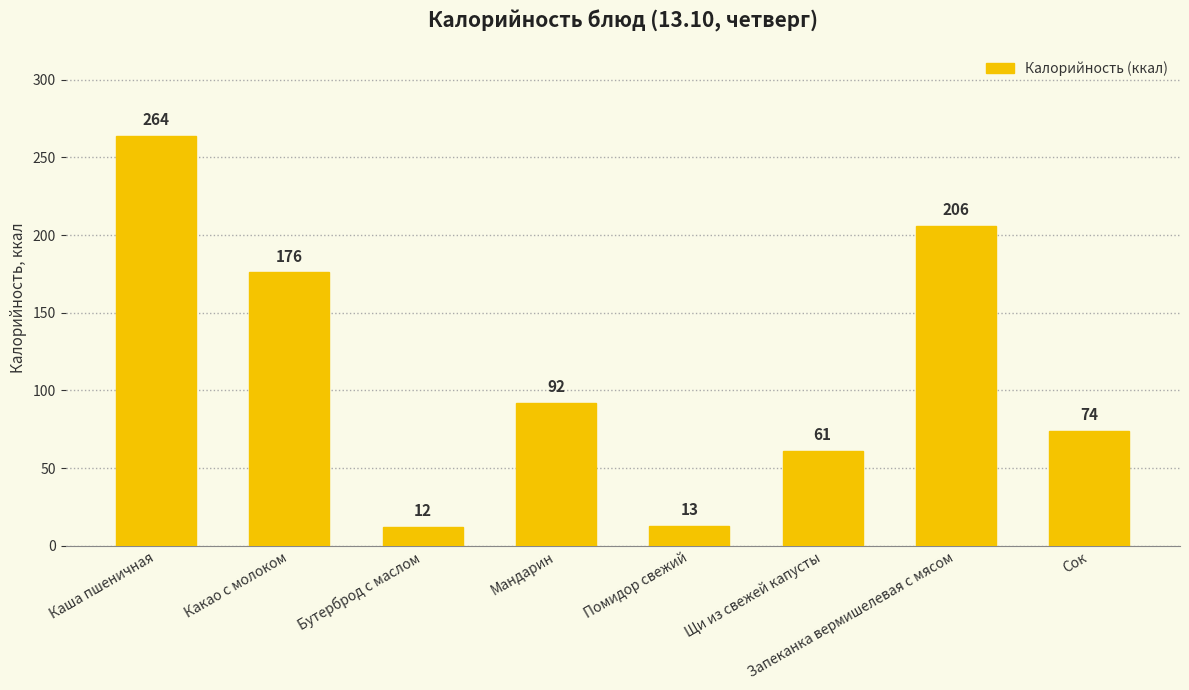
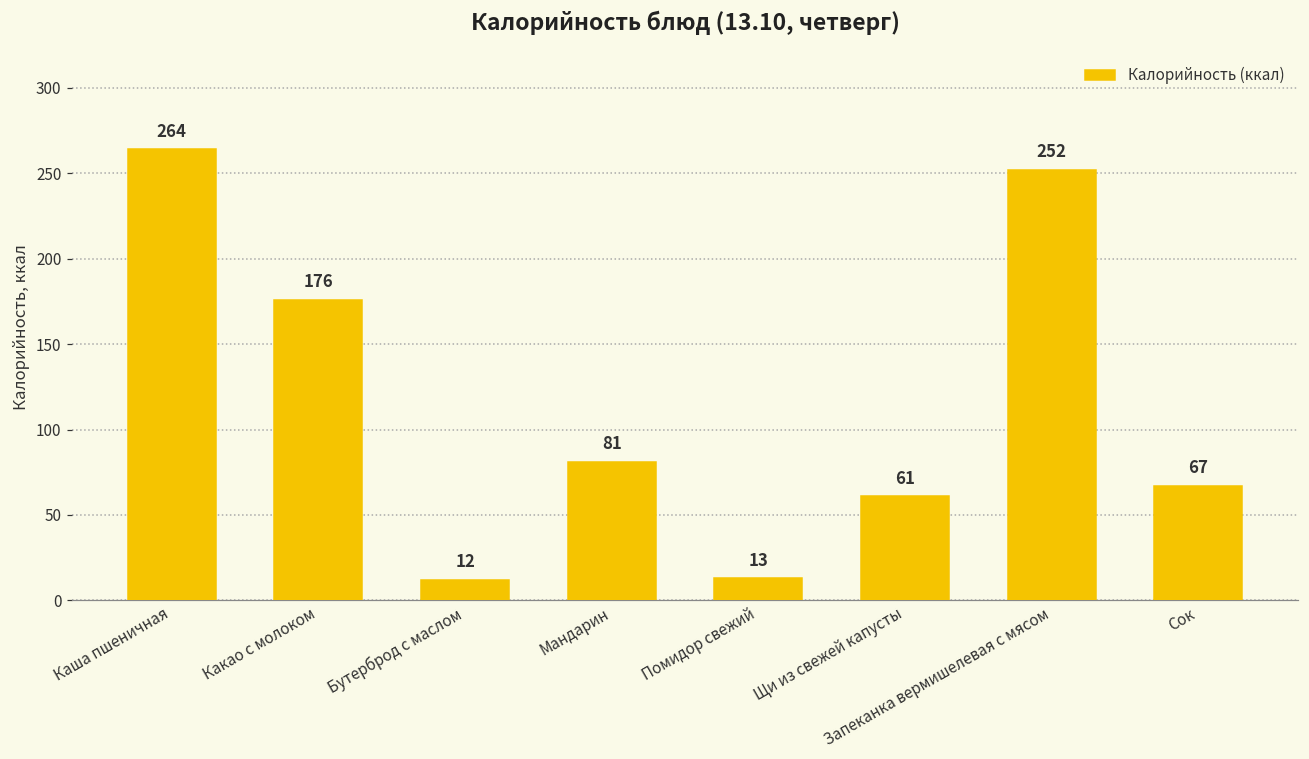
  {
    "Каша пшеничная": 264,
    "Какао с молоком": 176,
    "Бутерброд с маслом": 12,
-   "Мандарин": 92,
+   "Мандарин": 81,
    "Помидор свежий": 13,
    "Щи из свежей капусты": 61,
-   "Запеканка вермишелевая с мясом": 206,
-   "Сок": 74
+   "Запеканка вермишелевая с мясом": 252,
+   "Сок": 67
  }
